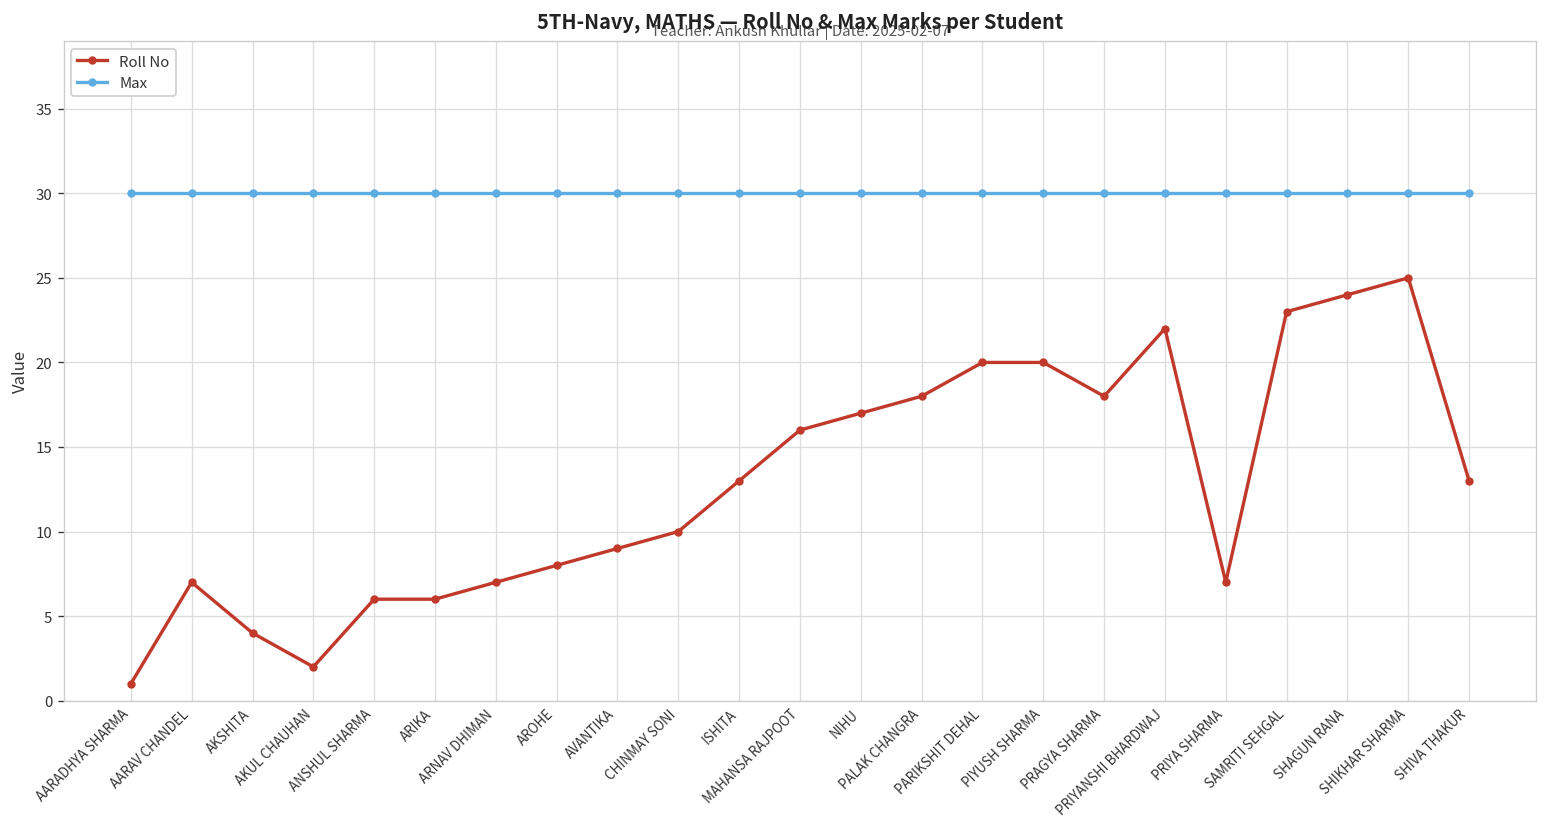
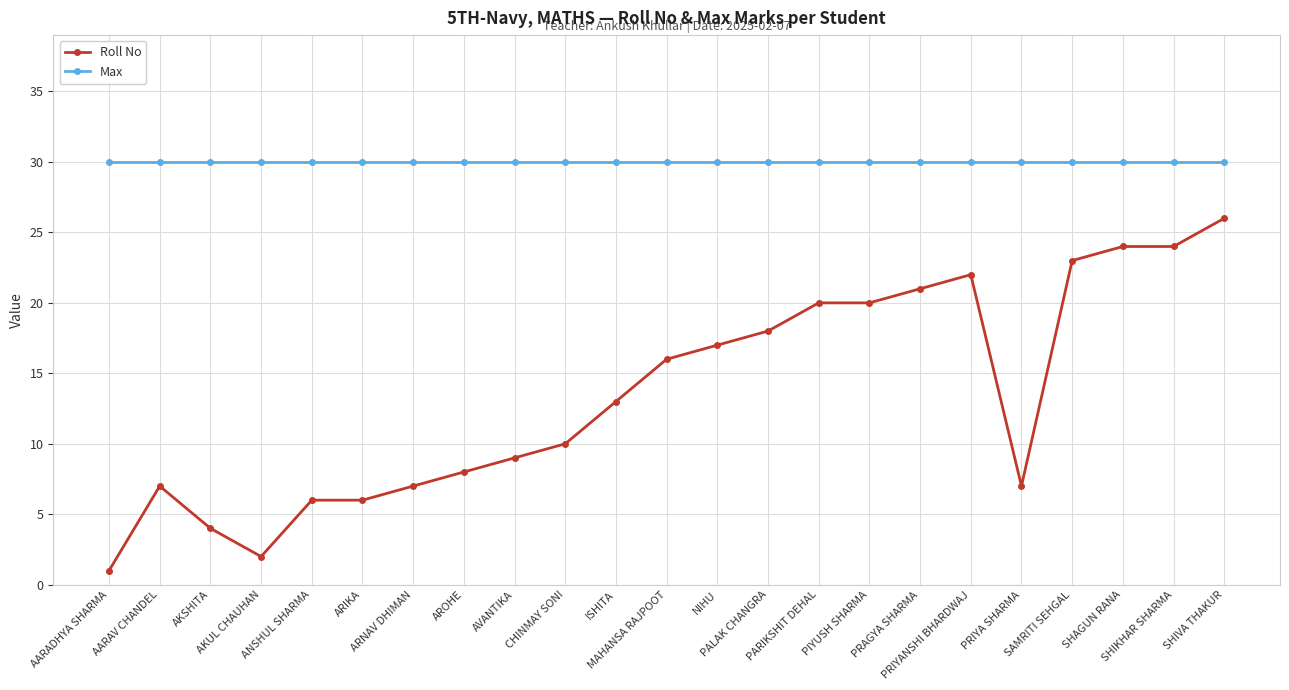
  {
    "Roll No": {
      "AARADHYA SHARMA": 1,
      "AARAV CHANDEL": 7,
      "AKSHITA": 4,
      "AKUL CHAUHAN": 2,
      "ANSHUL SHARMA": 6,
      "ARIKA": 6,
      "ARNAV DHIMAN": 7,
      "AROHE": 8,
      "AVANTIKA": 9,
      "CHINMAY SONI": 10,
      "ISHITA": 13,
      "MAHANSA RAJPOOT": 16,
      "NIHU": 17,
      "PALAK CHANGRA": 18,
      "PARIKSHIT DEHAL": 20,
      "PIYUSH SHARMA": 20,
-     "PRAGYA SHARMA": 18,
+     "PRAGYA SHARMA": 21,
      "PRIYANSHI BHARDWAJ": 22,
      "PRIYA SHARMA": 7,
      "SAMRITI SEHGAL": 23,
      "SHAGUN RANA": 24,
-     "SHIKHAR SHARMA": 25,
-     "SHIVA THAKUR": 13
+     "SHIKHAR SHARMA": 24,
+     "SHIVA THAKUR": 26
    },
    "Max": {
      "AARADHYA SHARMA": 30,
      "AARAV CHANDEL": 30,
      "AKSHITA": 30,
      "AKUL CHAUHAN": 30,
      "ANSHUL SHARMA": 30,
      "ARIKA": 30,
      "ARNAV DHIMAN": 30,
      "AROHE": 30,
      "AVANTIKA": 30,
      "CHINMAY SONI": 30,
      "ISHITA": 30,
      "MAHANSA RAJPOOT": 30,
      "NIHU": 30,
      "PALAK CHANGRA": 30,
      "PARIKSHIT DEHAL": 30,
      "PIYUSH SHARMA": 30,
      "PRAGYA SHARMA": 30,
      "PRIYANSHI BHARDWAJ": 30,
      "PRIYA SHARMA": 30,
      "SAMRITI SEHGAL": 30,
      "SHAGUN RANA": 30,
      "SHIKHAR SHARMA": 30,
      "SHIVA THAKUR": 30
    }
  }
